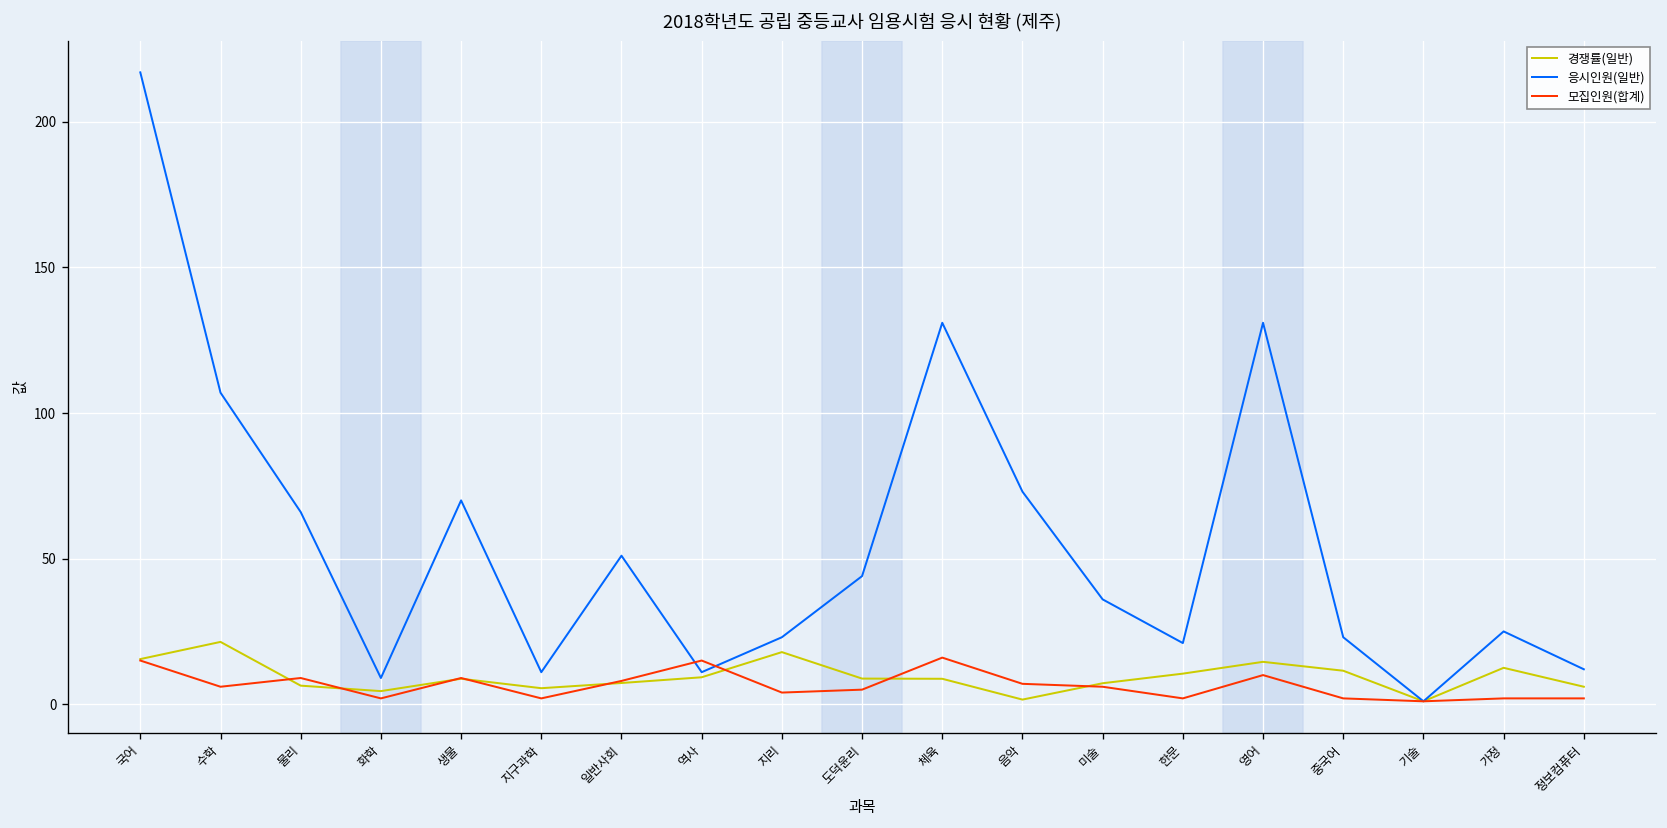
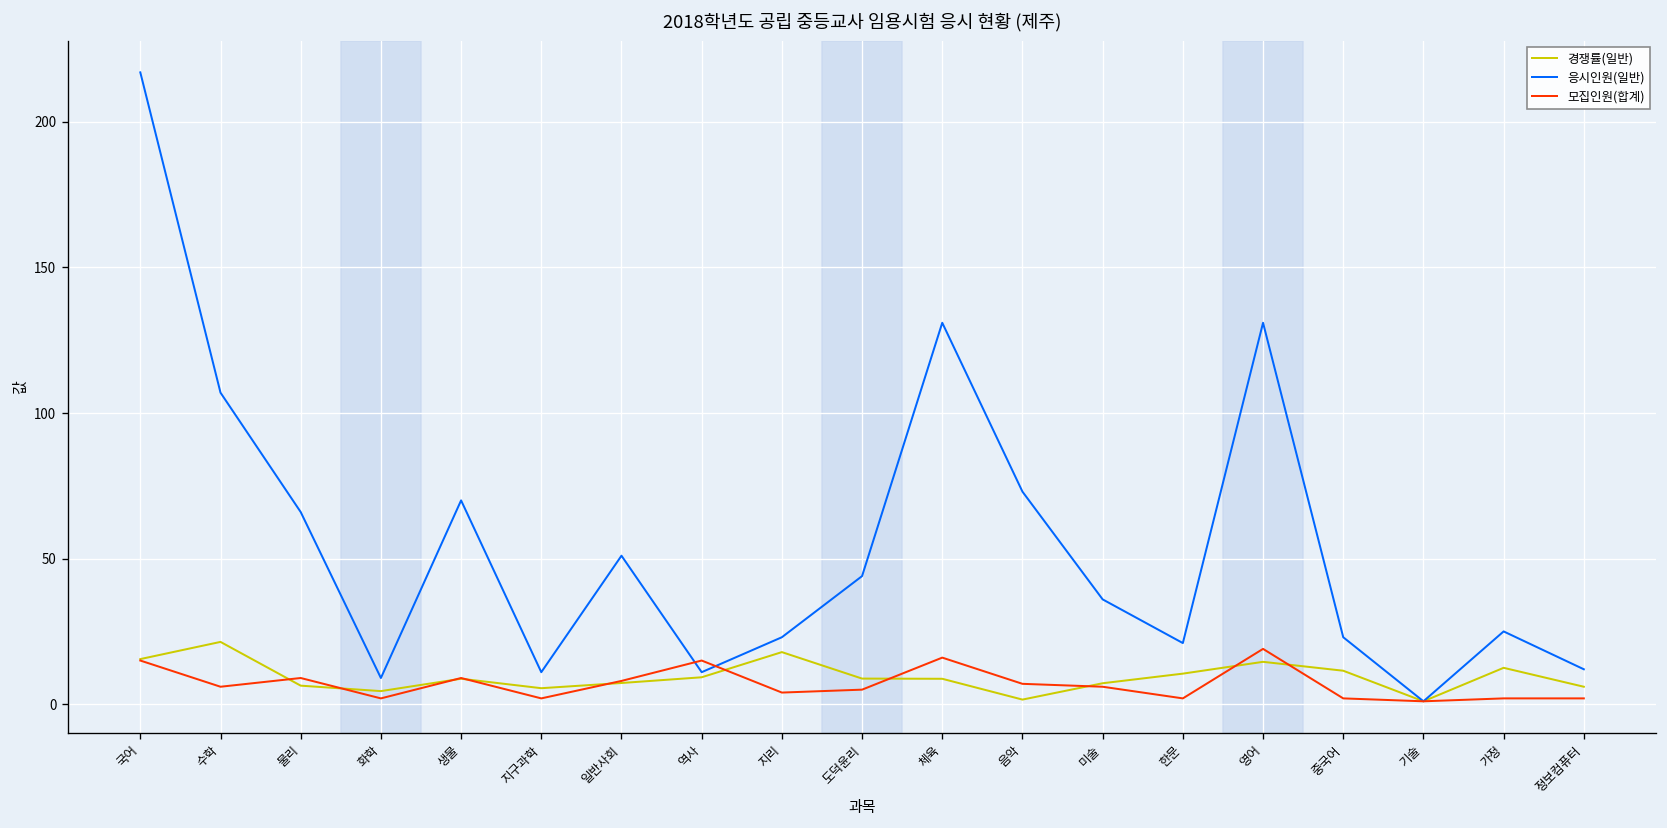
  {
    "경쟁률(일반)": {
      "수학": 21,
      "물리": 6,
      "화학": 5,
      "지구과학": 6,
      "역사": 9,
      "지리": 18,
      "도덕윤리": 9,
      "체육": 9,
      "음악": 2,
      "미술": 7,
      "한문": 11,
      "영어": 15,
      "중국어": 12,
      "가정": 13,
      "정보컴퓨터": 6
    },
    "응시인원(일반)": {
      "국어": 217,
      "수학": 107,
      "물리": 66,
      "화학": 9,
      "생물": 70,
      "지구과학": 11,
      "일반사회": 51,
      "역사": 11,
      "지리": 23,
      "도덕윤리": 44,
      "체육": 131,
      "음악": 73,
      "미술": 36,
      "한문": 21,
      "영어": 131,
      "중국어": 23,
      "가정": 25,
      "정보컴퓨터": 12
    },
    "모집인원(합계)": {
      "수학": 6,
      "물리": 9,
      "화학": 2,
      "지구과학": 2,
      "역사": 15,
      "지리": 4,
      "도덕윤리": 5,
      "체육": 16,
      "음악": 7,
      "미술": 6,
      "한문": 2,
-     "영어": 10,
+     "영어": 19,
      "중국어": 2,
      "가정": 2,
      "정보컴퓨터": 2
    }
  }
